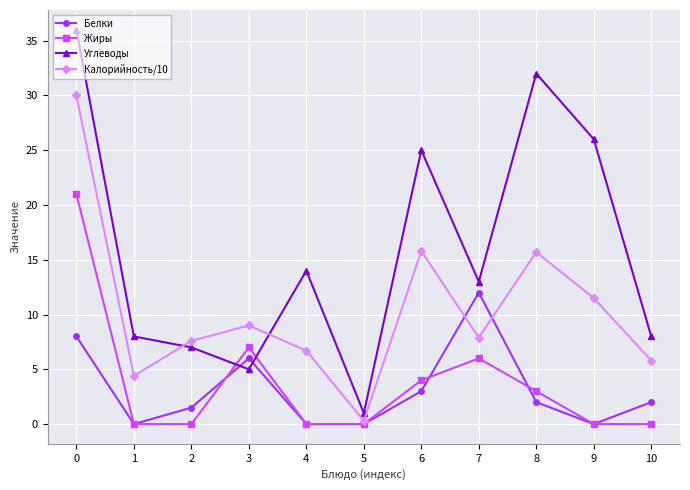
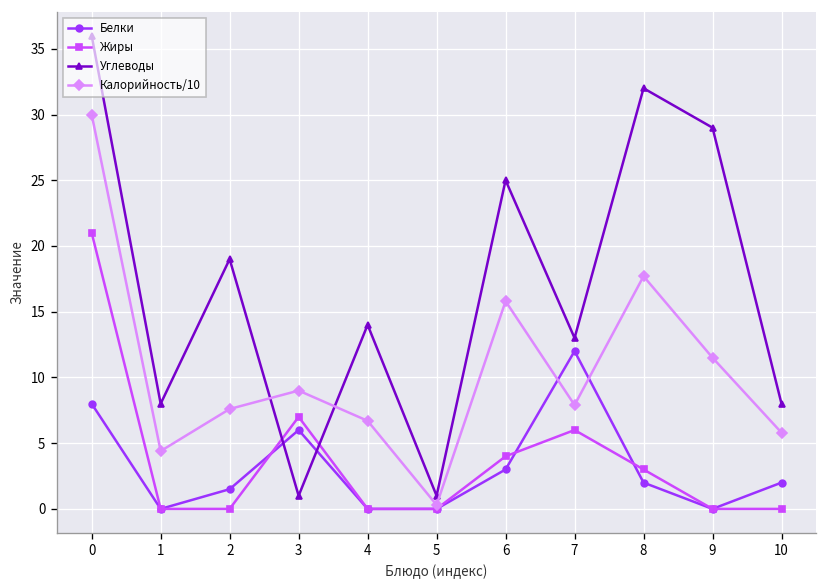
  {
    "Углеводы": {
      "1": 8,
-     "2": 7,
-     "3": 5,
+     "2": 19,
+     "3": 1,
      "4": 14,
      "5": 1,
      "6": 25,
      "7": 13,
      "8": 32,
-     "9": 26,
+     "9": 29,
      "10": 8
    },
    "Калорийность/10": {
      "0": 30.0,
      "1": 4.4,
      "2": 7.6,
      "3": 9.0,
      "4": 6.7,
      "5": 0.3,
      "6": 15.8,
      "7": 7.9,
-     "8": 15.7,
+     "8": 17.7,
      "9": 11.5,
      "10": 5.8
    }
  }
